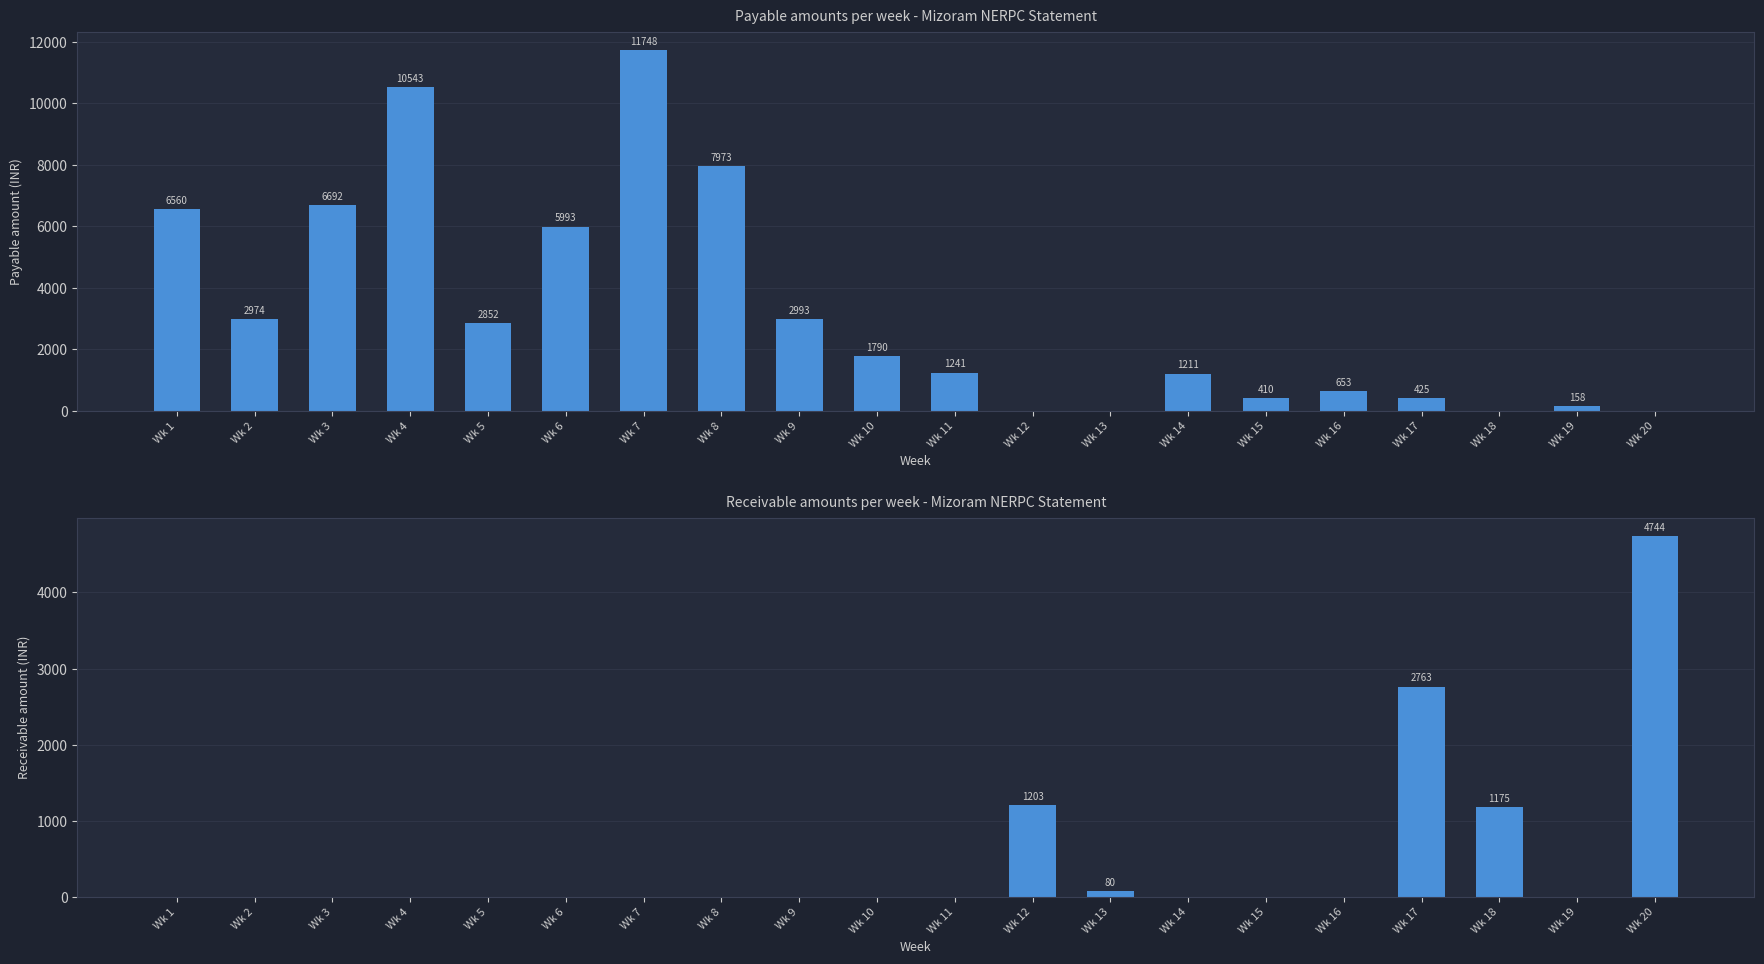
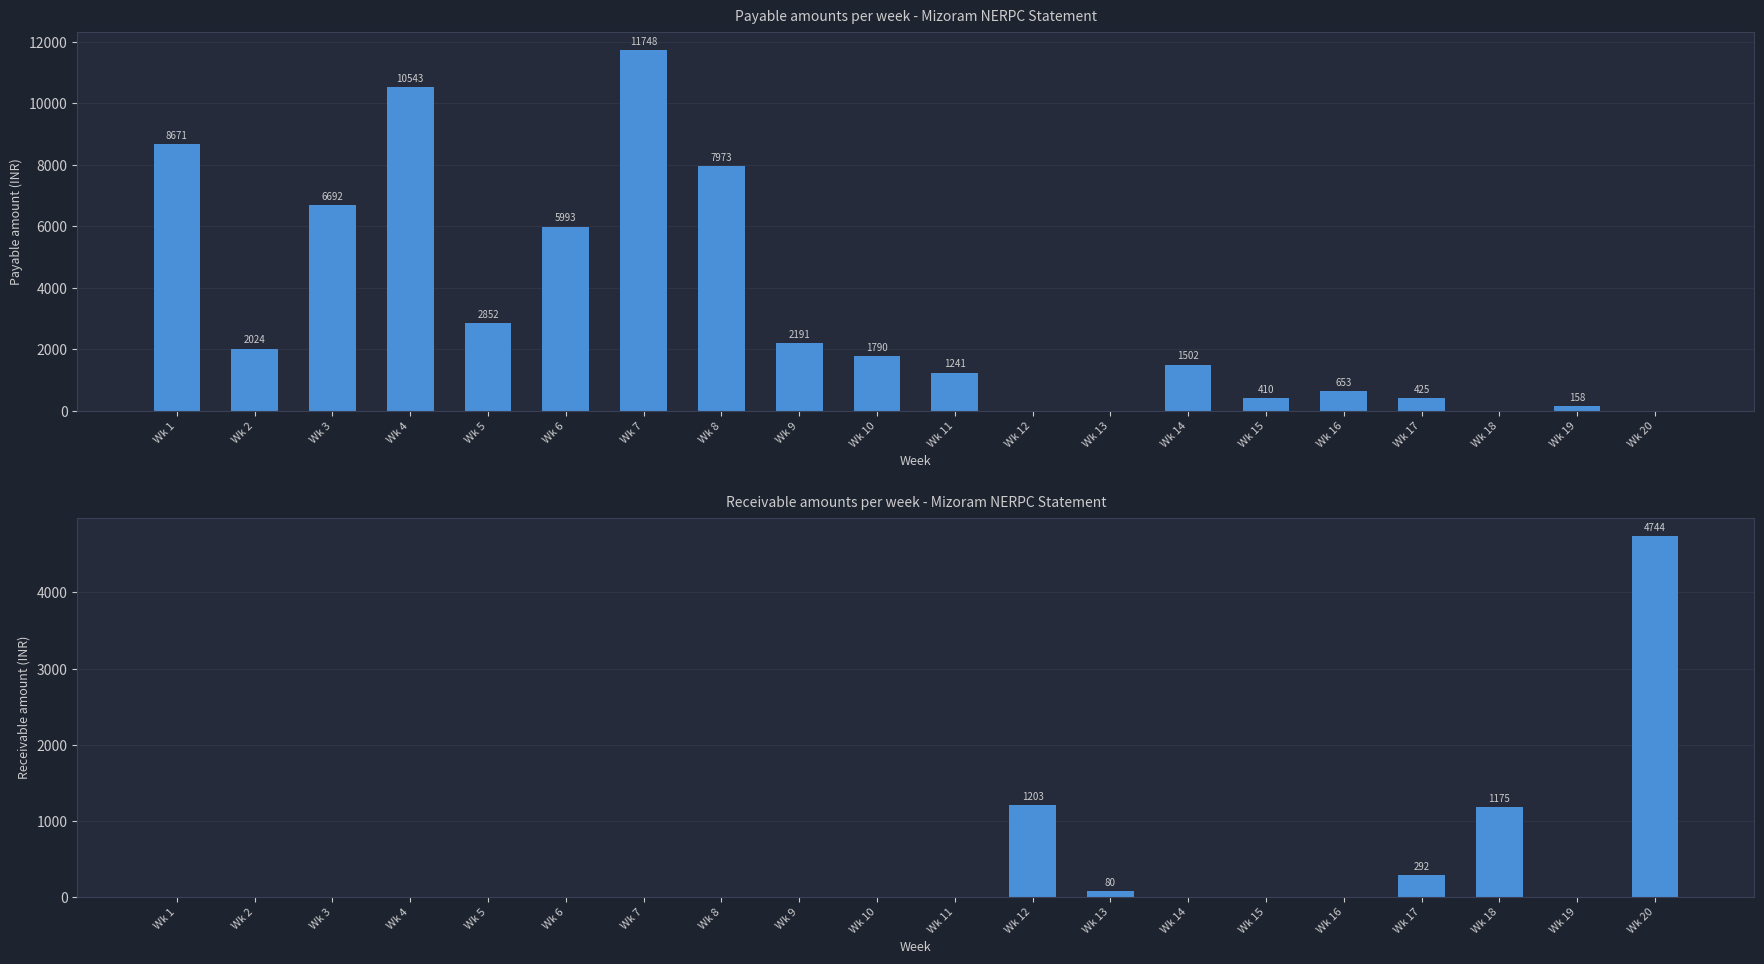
  {
    "Payable amounts per week - Mizoram NERPC Statement": {
-     "Wk 1": 6560,
-     "Wk 2": 2974,
+     "Wk 1": 8671,
+     "Wk 2": 2024,
      "Wk 3": 6692,
      "Wk 4": 10543,
      "Wk 5": 2852,
      "Wk 6": 5993,
      "Wk 7": 11748,
      "Wk 8": 7973,
-     "Wk 9": 2993,
+     "Wk 9": 2191,
      "Wk 10": 1790,
      "Wk 11": 1241,
-     "Wk 14": 1211,
+     "Wk 14": 1502,
      "Wk 15": 410,
      "Wk 16": 653,
      "Wk 17": 425,
      "Wk 19": 158
    },
    "Receivable amounts per week - Mizoram NERPC Statement": {
      "Wk 12": 1203,
      "Wk 13": 80,
-     "Wk 17": 2763,
+     "Wk 17": 292,
      "Wk 18": 1175,
      "Wk 20": 4744
    }
  }
